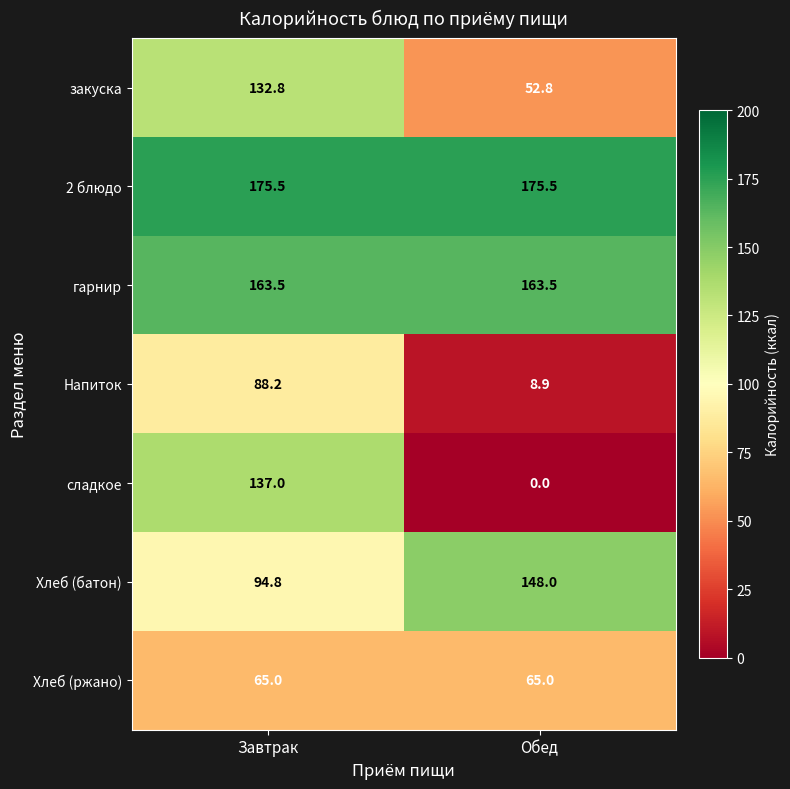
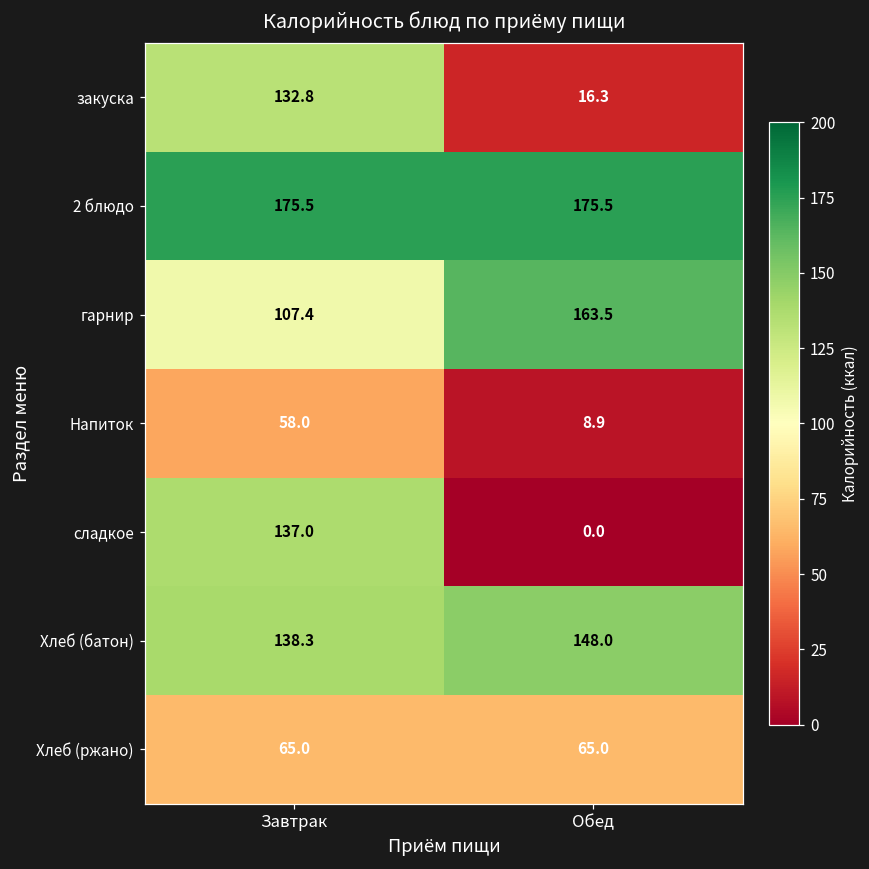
  {
    "закуска": {
      "Завтрак": 132.8,
-     "Обед": 52.8
+     "Обед": 16.3
    },
    "2 блюдо": {
      "Завтрак": 175.5,
      "Обед": 175.5
    },
    "гарнир": {
-     "Завтрак": 163.5,
+     "Завтрак": 107.4,
      "Обед": 163.5
    },
    "Напиток": {
-     "Завтрак": 88.2,
+     "Завтрак": 58.0,
      "Обед": 8.9
    },
    "сладкое": {
      "Завтрак": 137.0,
      "Обед": 0.0
    },
    "Хлеб (батон)": {
-     "Завтрак": 94.8,
+     "Завтрак": 138.3,
      "Обед": 148.0
    },
    "Хлеб (ржано)": {
      "Завтрак": 65.0,
      "Обед": 65.0
    }
  }
